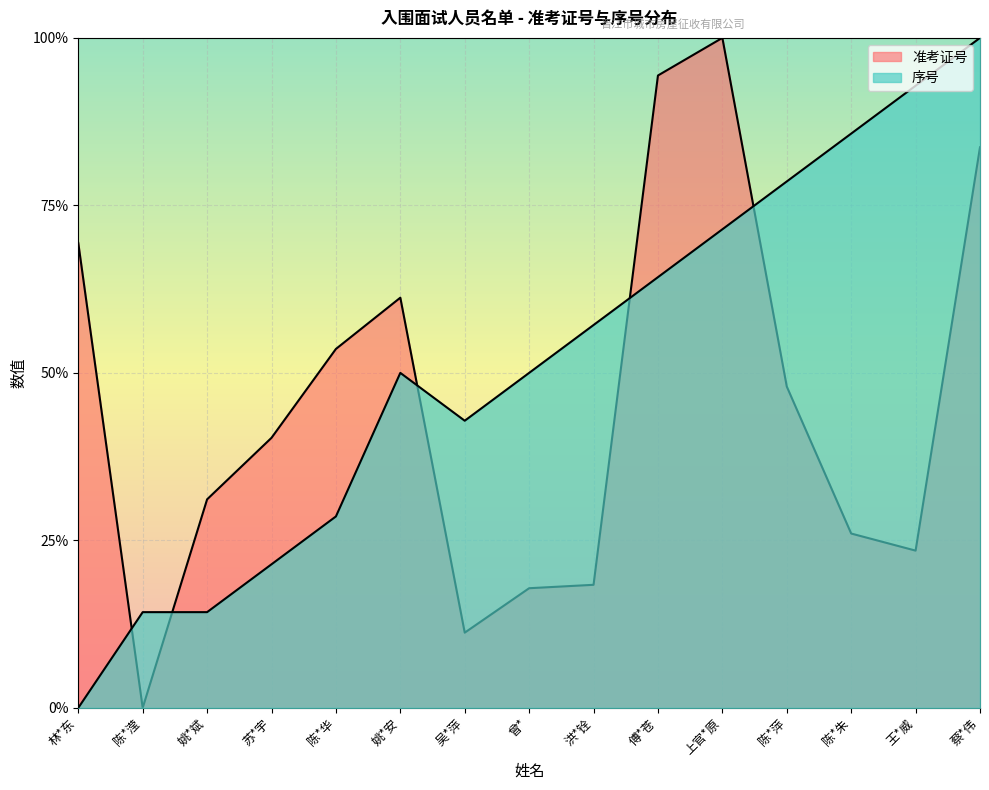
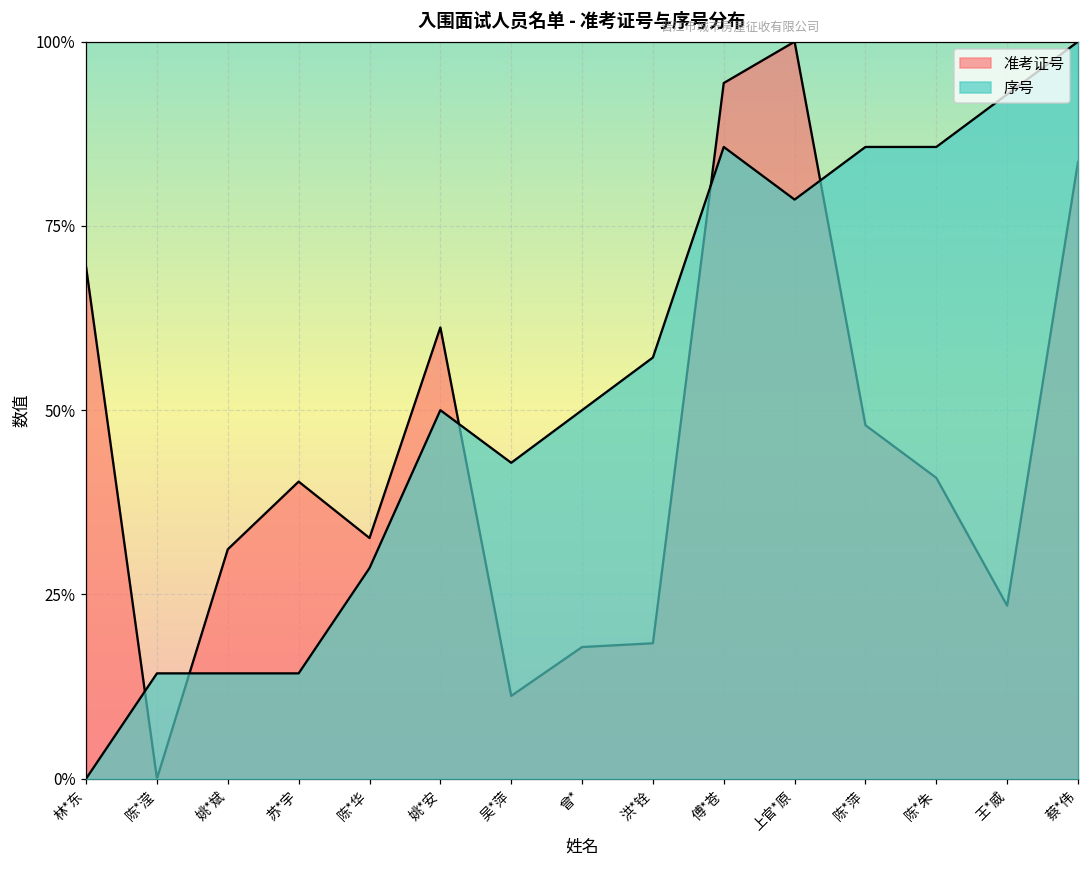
  {
    "准考证号": {
      "林*东": "69%",
      "陈*滢": "0%",
      "姚*斌": "31%",
      "苏*宇": "40%",
-     "陈*华": "54%",
+     "陈*华": "33%",
      "姚*安": "61%",
      "吴*萍": "11%",
      "曾*": "18%",
      "洪*铨": "18%",
      "傅*苍": "94%",
      "上官*原": "100%",
      "陈*萍": "48%",
-     "陈*朱": "26%",
+     "陈*朱": "41%",
      "王*威": "23%",
      "蔡*伟": "84%"
    },
    "序号": {
      "林*东": "0%",
      "陈*滢": "14%",
      "姚*斌": "14%",
-     "苏*宇": "21%",
+     "苏*宇": "14%",
      "陈*华": "29%",
      "姚*安": "50%",
      "吴*萍": "43%",
      "曾*": "50%",
      "洪*铨": "57%",
-     "傅*苍": "64%",
-     "上官*原": "71%",
-     "陈*萍": "79%",
+     "傅*苍": "86%",
+     "上官*原": "79%",
+     "陈*萍": "86%",
      "陈*朱": "86%",
      "蔡*伟": "100%"
    }
  }
